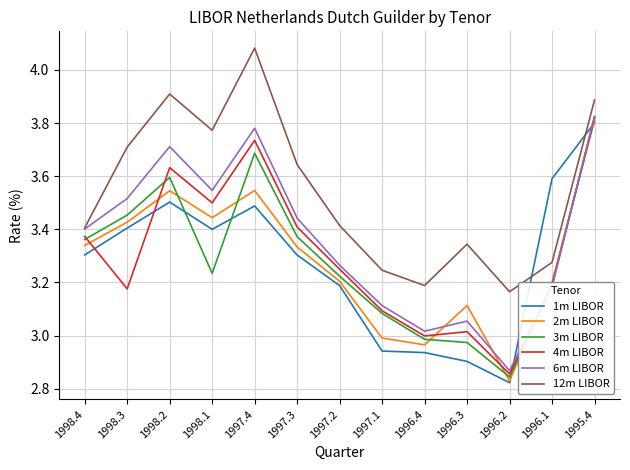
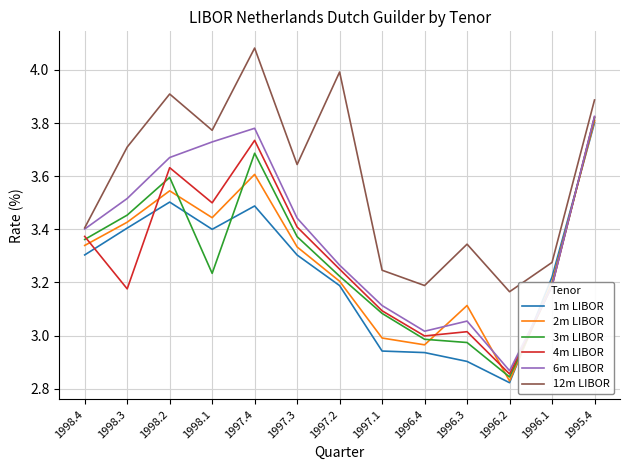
  {
    "1m LIBOR": {
      "1998.4": 3.30,
      "1998.3": 3.40,
      "1998.2": 3.50,
      "1998.1": 3.40,
      "1997.4": 3.49,
      "1997.3": 3.30,
      "1997.2": 3.19,
      "1997.1": 2.94,
      "1996.4": 2.94,
      "1996.3": 2.90,
-     "1996.1": 3.59
+     "1996.1": 3.22
    },
    "2m LIBOR": {
      "1998.4": 3.34,
      "1998.3": 3.43,
      "1998.2": 3.54,
      "1998.1": 3.44,
-     "1997.4": 3.55,
+     "1997.4": 3.61,
      "1997.3": 3.33,
      "1997.2": 3.20,
      "1997.1": 2.99,
      "1996.4": 2.97,
      "1996.3": 3.11
    },
    "3m LIBOR": {
      "1998.4": 3.36,
      "1998.3": 3.45,
      "1998.2": 3.60,
      "1998.1": 3.23,
      "1997.4": 3.69,
      "1997.3": 3.37,
      "1997.2": 3.22,
      "1997.1": 3.08,
      "1996.4": 2.99,
      "1996.3": 2.97,
      "1996.2": 2.84
    },
    "4m LIBOR": {
      "1998.4": 3.37,
      "1998.3": 3.18,
      "1998.2": 3.63,
      "1998.1": 3.50,
      "1997.4": 3.73,
      "1997.3": 3.41,
      "1997.2": 3.25,
      "1997.1": 3.09,
      "1996.4": 3.00,
      "1996.3": 3.01,
      "1996.2": 2.86
    },
    "6m LIBOR": {
      "1998.3": 3.52,
-     "1998.2": 3.71,
-     "1998.1": 3.55,
+     "1998.2": 3.67,
+     "1998.1": 3.73,
      "1997.4": 3.78,
      "1997.3": 3.44,
      "1997.2": 3.27,
      "1997.1": 3.11,
      "1996.4": 3.02,
      "1996.3": 3.05,
      "1996.2": 2.87
    },
    "12m LIBOR": {
      "1998.3": 3.71,
      "1998.2": 3.91,
      "1998.1": 3.77,
      "1997.4": 4.08,
      "1997.3": 3.64,
-     "1997.2": 3.41,
+     "1997.2": 3.99,
      "1997.1": 3.25,
      "1996.4": 3.19,
      "1996.3": 3.34,
      "1996.2": 3.17,
      "1996.1": 3.28,
      "1995.4": 3.89
    }
  }
